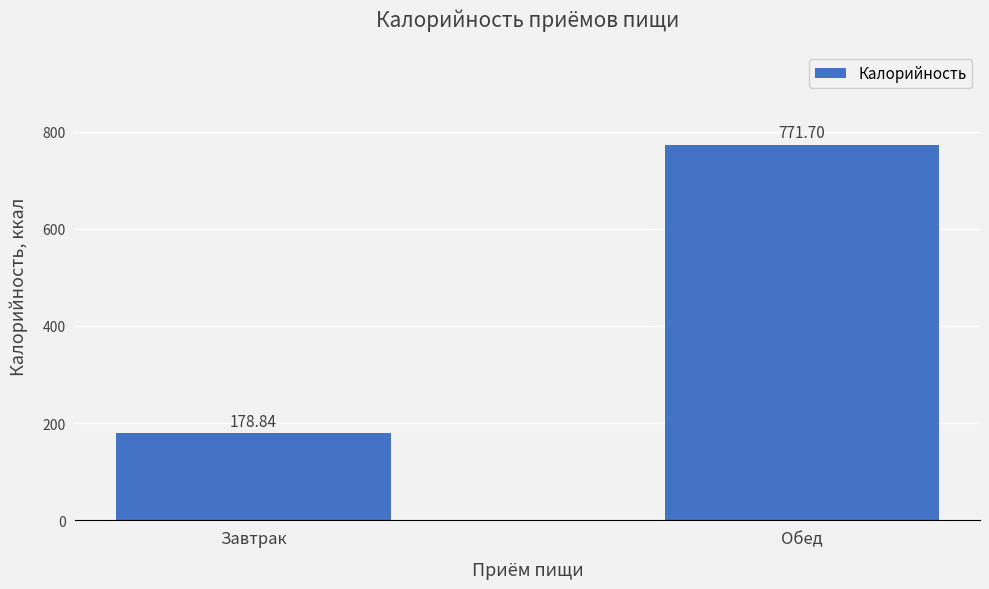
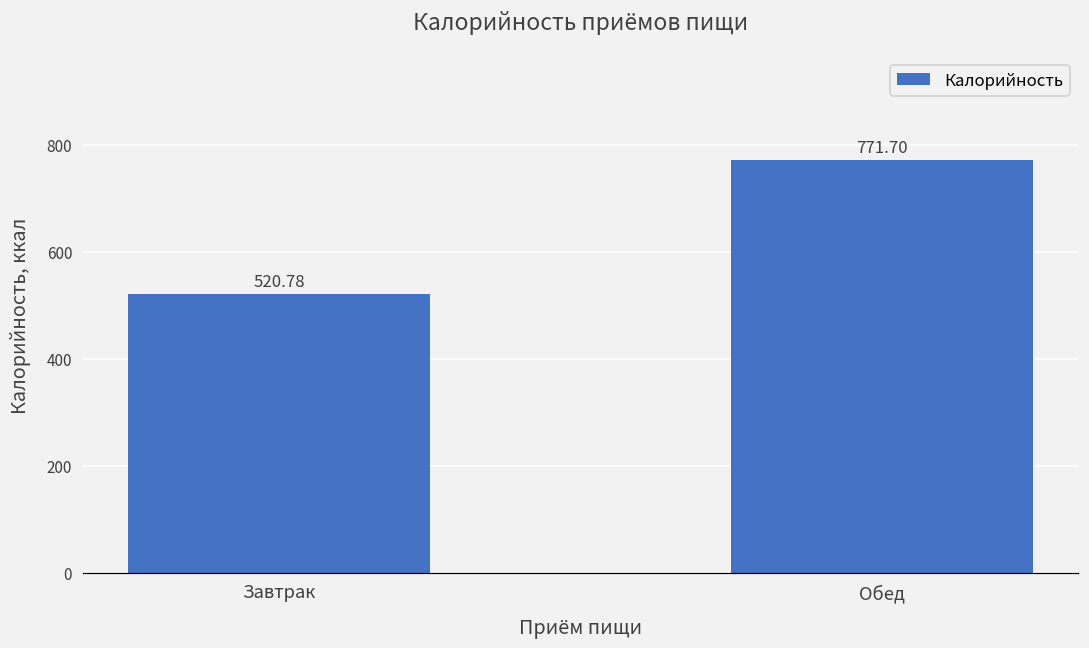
  {
-   "Завтрак": 178.84,
+   "Завтрак": 520.78,
    "Обед": 771.70
  }
